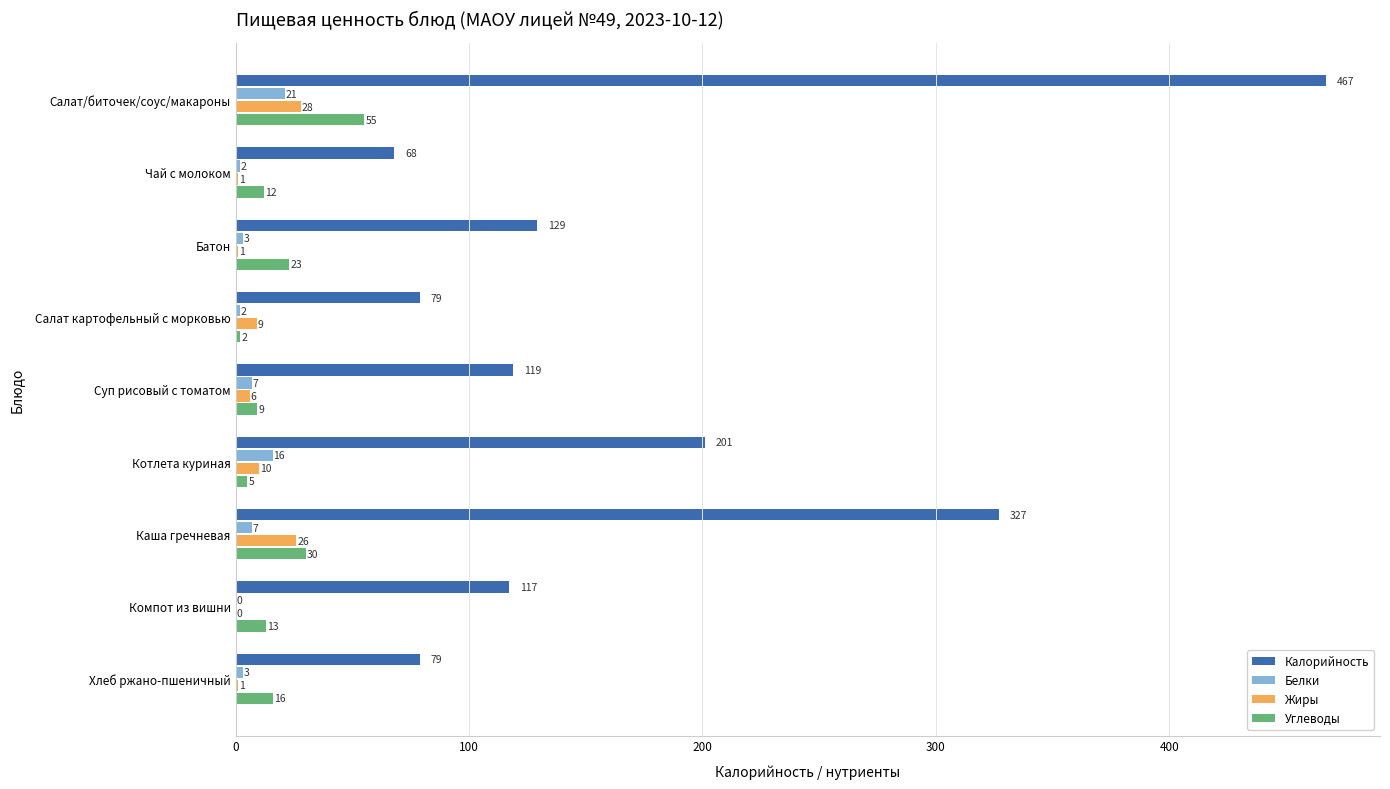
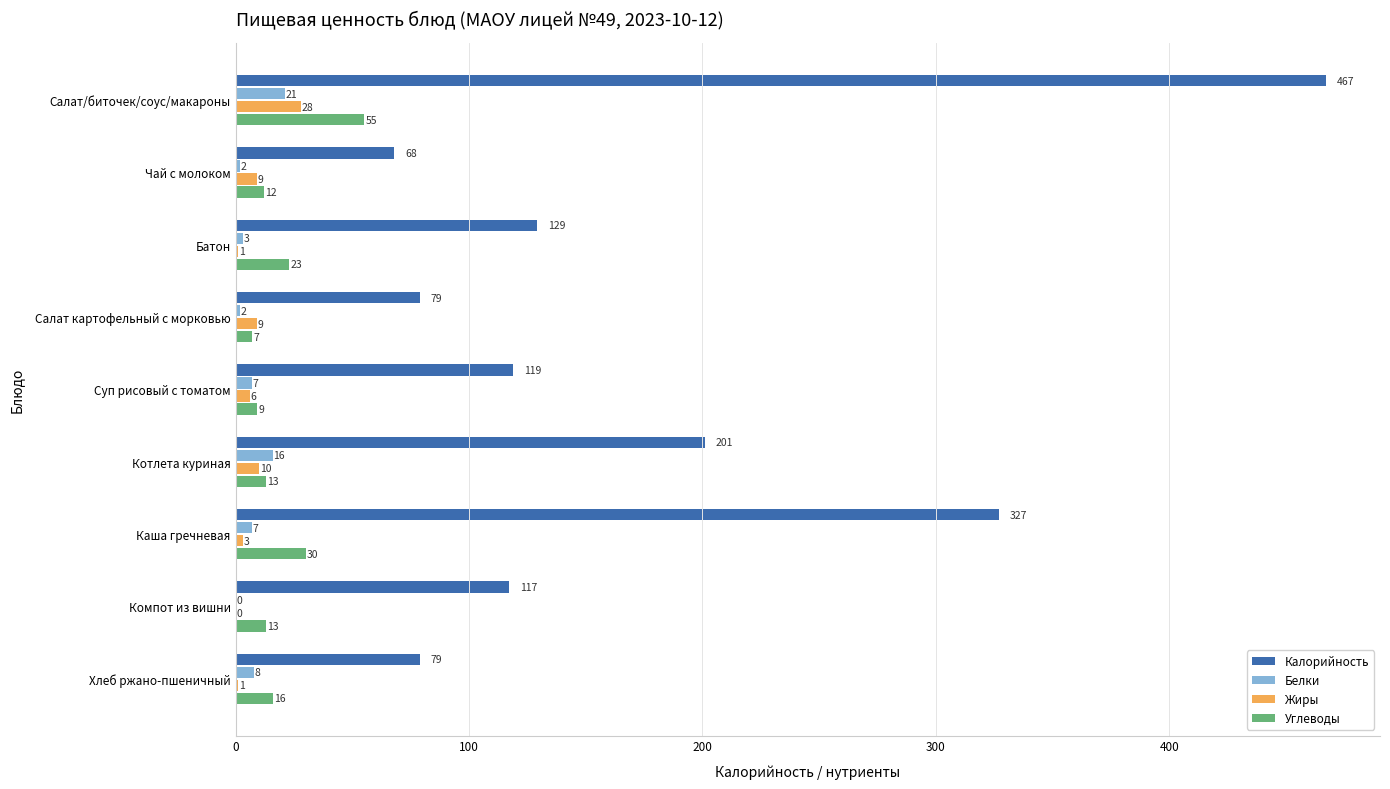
  {
    "Калорийность": {
      "Салат/биточек/соус/макароны": 467,
      "Чай с молоком": 68,
      "Батон": 129,
      "Салат картофельный с морковью": 79,
      "Суп рисовый с томатом": 119,
      "Котлета куриная": 201,
      "Каша гречневая": 327,
      "Компот из вишни": 117,
      "Хлеб ржано-пшеничный": 79
    },
    "Белки": {
      "Салат/биточек/соус/макароны": 21,
      "Чай с молоком": 2,
      "Батон": 3,
      "Салат картофельный с морковью": 2,
      "Суп рисовый с томатом": 7,
      "Котлета куриная": 16,
      "Каша гречневая": 7,
      "Компот из вишни": 0,
-     "Хлеб ржано-пшеничный": 3
+     "Хлеб ржано-пшеничный": 8
    },
    "Жиры": {
      "Салат/биточек/соус/макароны": 28,
-     "Чай с молоком": 1,
+     "Чай с молоком": 9,
      "Батон": 1,
      "Салат картофельный с морковью": 9,
      "Суп рисовый с томатом": 6,
      "Котлета куриная": 10,
-     "Каша гречневая": 26,
+     "Каша гречневая": 3,
      "Компот из вишни": 0,
      "Хлеб ржано-пшеничный": 1
    },
    "Углеводы": {
      "Салат/биточек/соус/макароны": 55,
      "Чай с молоком": 12,
      "Батон": 23,
-     "Салат картофельный с морковью": 2,
+     "Салат картофельный с морковью": 7,
      "Суп рисовый с томатом": 9,
-     "Котлета куриная": 5,
+     "Котлета куриная": 13,
      "Каша гречневая": 30,
      "Компот из вишни": 13,
      "Хлеб ржано-пшеничный": 16
    }
  }
